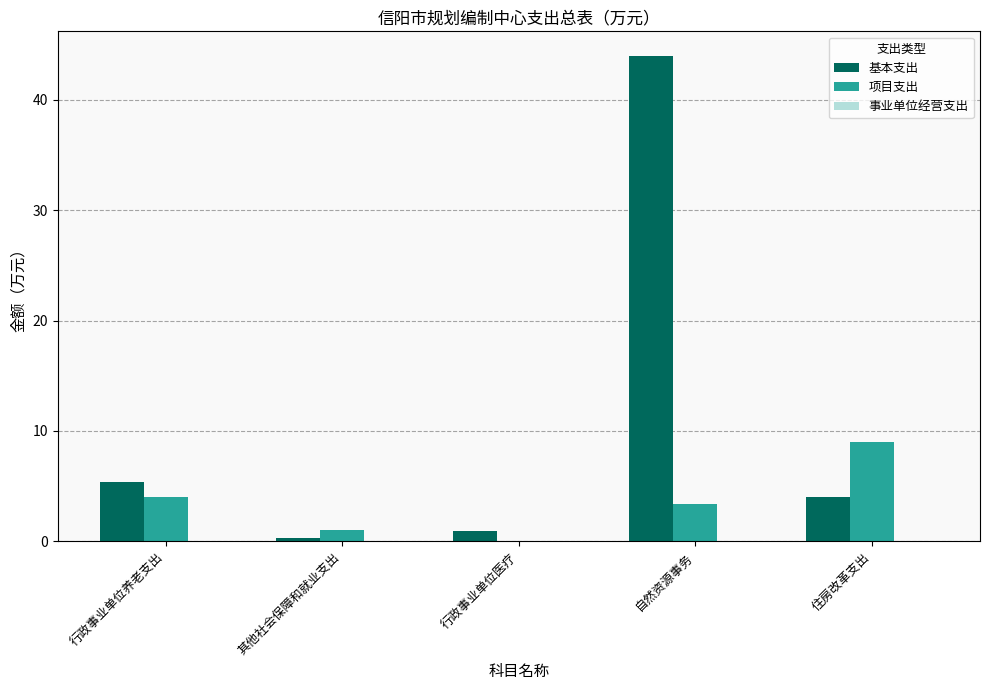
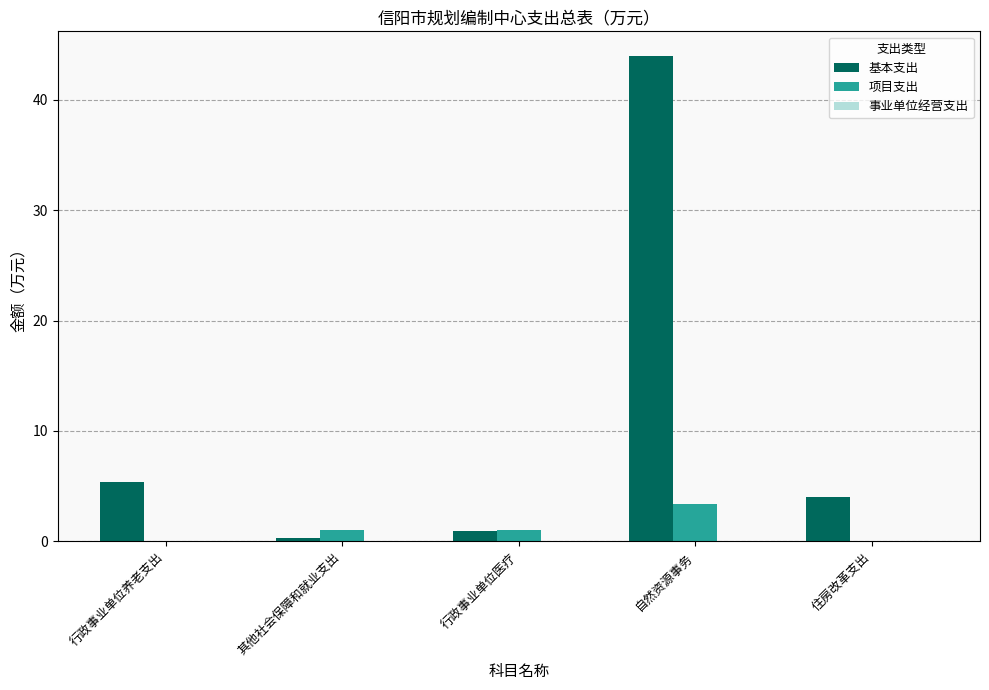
  {
    "基本支出": {
      "行政事业单位养老支出": 5.3,
      "其他社会保障和就业支出": 0.3,
      "行政事业单位医疗": 1,
      "自然资源事务": 44,
      "住房改革支出": 4
    },
    "项目支出": {
-     "行政事业单位养老支出": 4,
+     "行政事业单位养老支出": 0,
      "其他社会保障和就业支出": 1,
-     "行政事业单位医疗": 0,
+     "行政事业单位医疗": 1,
      "自然资源事务": 3.4,
-     "住房改革支出": 9
+     "住房改革支出": 0
    },
    "事业单位经营支出": {
      "行政事业单位养老支出": 0,
      "其他社会保障和就业支出": 0,
      "行政事业单位医疗": 0,
      "自然资源事务": 0,
      "住房改革支出": 0
    }
  }
